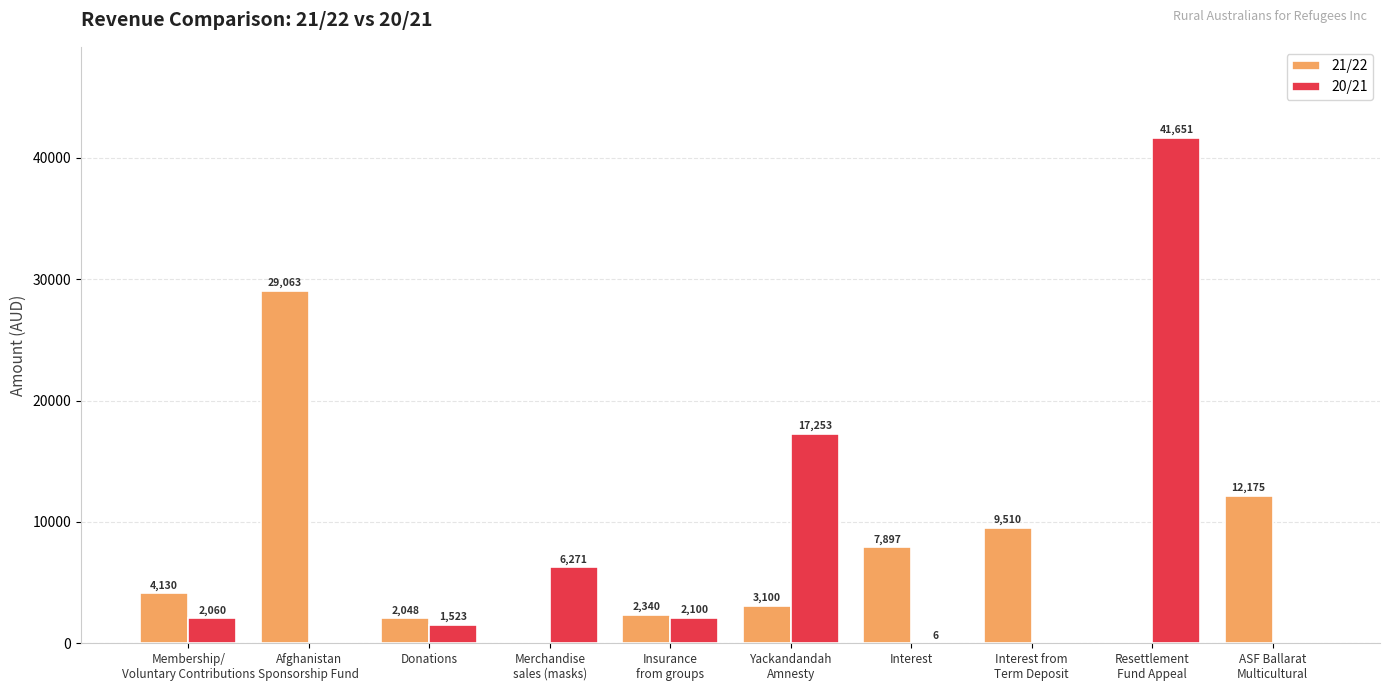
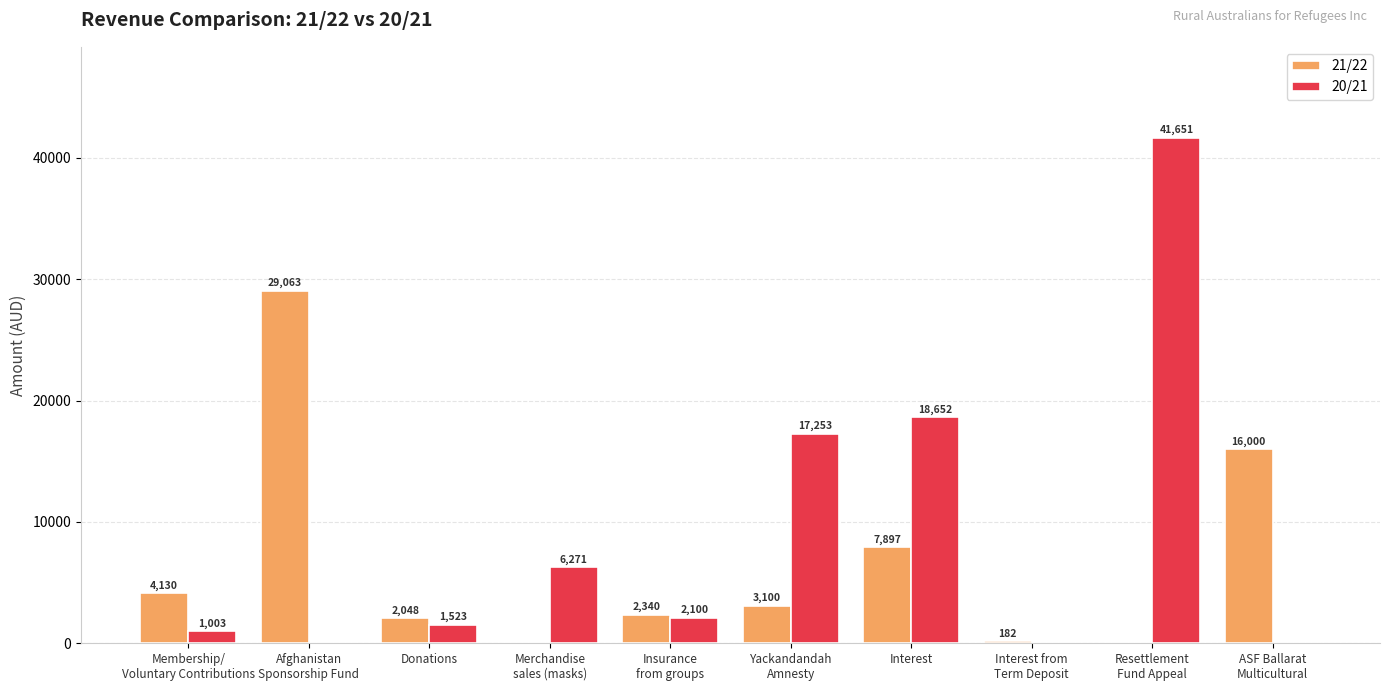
  {
    "21/22": {
      "Membership/ Voluntary Contributions": "4,130",
      "Afghanistan Sponsorship Fund": "29,063",
      "Donations": "2,048",
      "Insurance from groups": "2,340",
      "Yackandandah Amnesty": "3,100",
      "Interest": "7,897",
-     "Interest from Term Deposit": "9,510",
-     "ASF Ballarat Multicultural": "12,175"
+     "Interest from Term Deposit": "182",
+     "ASF Ballarat Multicultural": "16,000"
    },
    "20/21": {
-     "Membership/ Voluntary Contributions": "2,060",
+     "Membership/ Voluntary Contributions": "1,003",
      "Donations": "1,523",
      "Merchandise sales (masks)": "6,271",
      "Insurance from groups": "2,100",
      "Yackandandah Amnesty": "17,253",
-     "Interest": "6",
+     "Interest": "18,652",
      "Resettlement Fund Appeal": "41,651"
    }
  }
